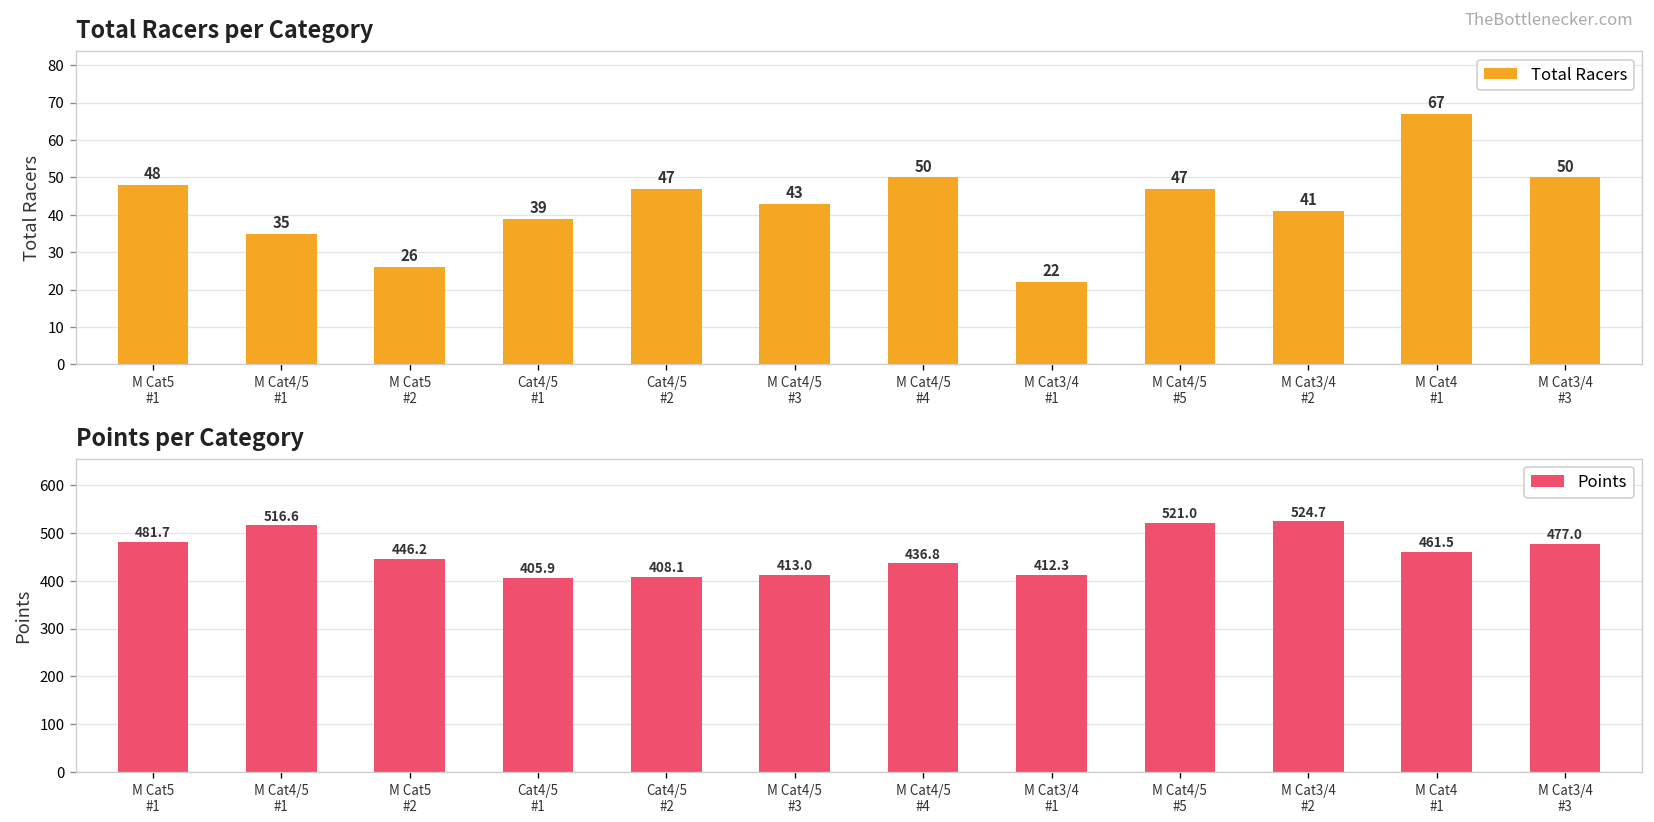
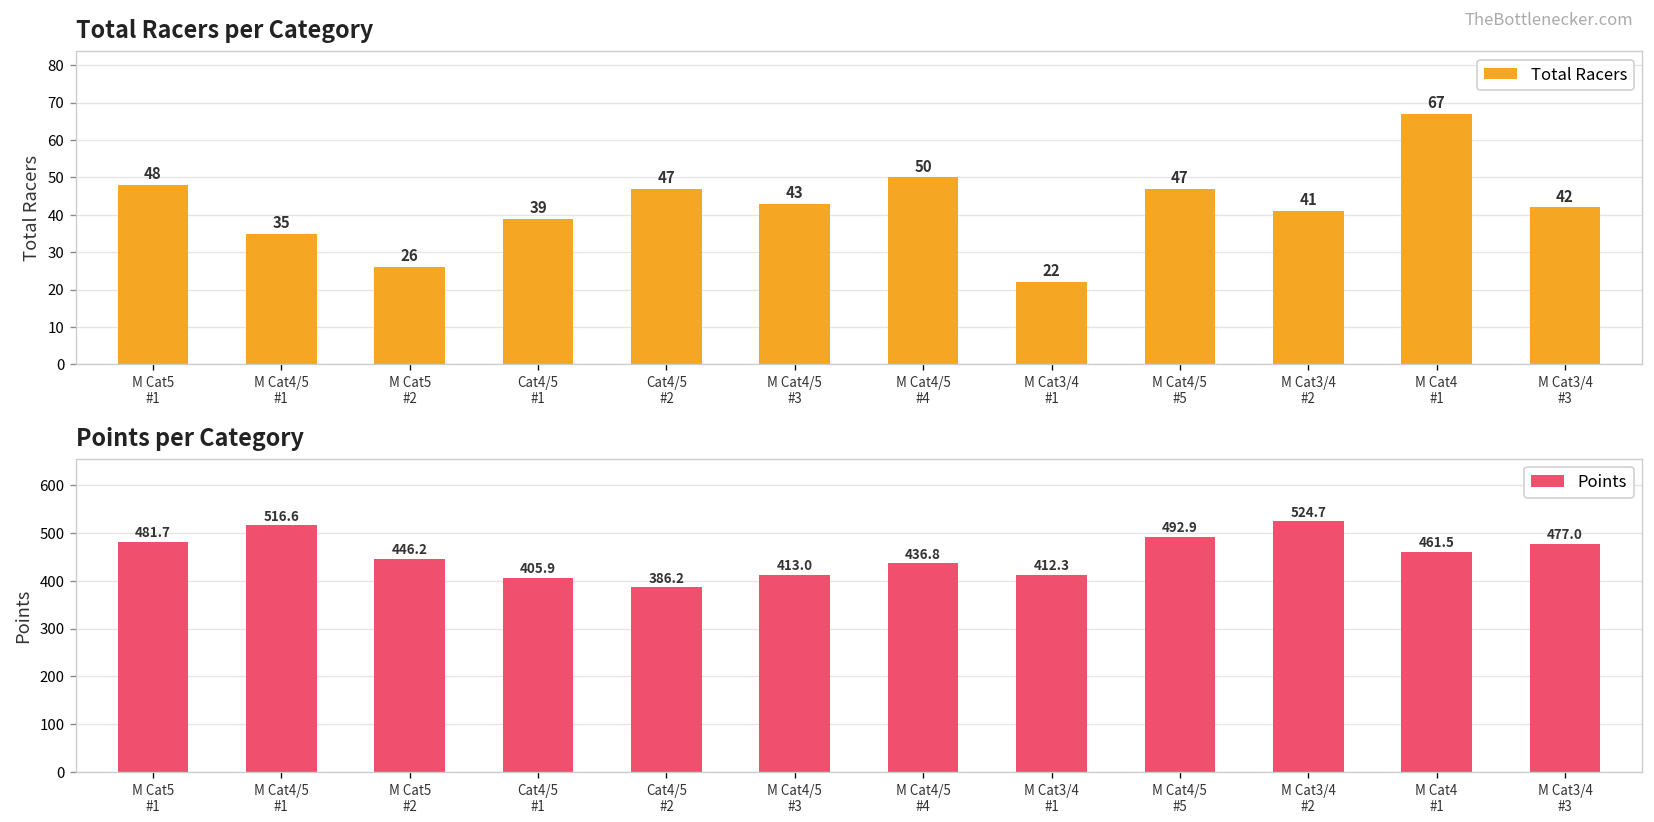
  {
    "Total Racers per Category": {
      "M Cat5 #1": 48,
      "M Cat4/5 #1": 35,
      "M Cat5 #2": 26,
      "Cat4/5 #1": 39,
      "Cat4/5 #2": 47,
      "M Cat4/5 #3": 43,
      "M Cat4/5 #4": 50,
      "M Cat3/4 #1": 22,
      "M Cat4/5 #5": 47,
      "M Cat3/4 #2": 41,
      "M Cat4 #1": 67,
-     "M Cat3/4 #3": 50
+     "M Cat3/4 #3": 42
    },
    "Points per Category": {
      "M Cat5 #1": 481.7,
      "M Cat4/5 #1": 516.6,
      "M Cat5 #2": 446.2,
      "Cat4/5 #1": 405.9,
-     "Cat4/5 #2": 408.1,
+     "Cat4/5 #2": 386.2,
      "M Cat4/5 #3": 413.0,
      "M Cat4/5 #4": 436.8,
      "M Cat3/4 #1": 412.3,
-     "M Cat4/5 #5": 521.0,
+     "M Cat4/5 #5": 492.9,
      "M Cat3/4 #2": 524.7,
      "M Cat4 #1": 461.5,
      "M Cat3/4 #3": 477.0
    }
  }
